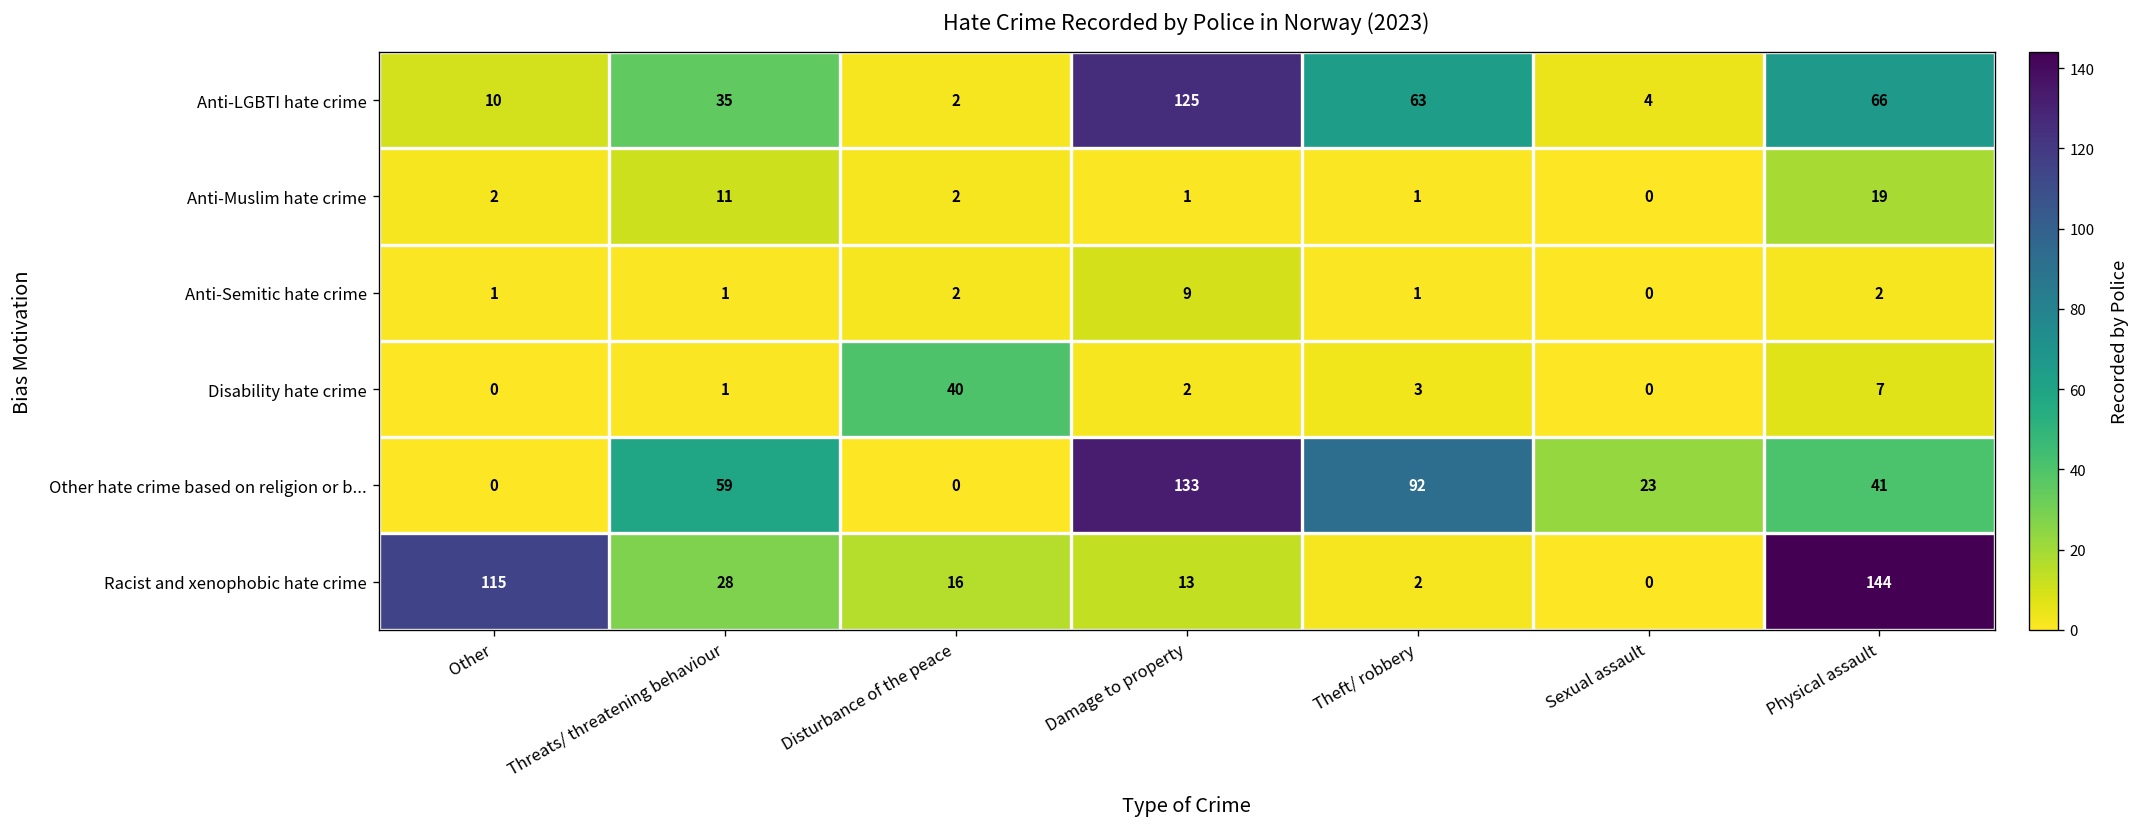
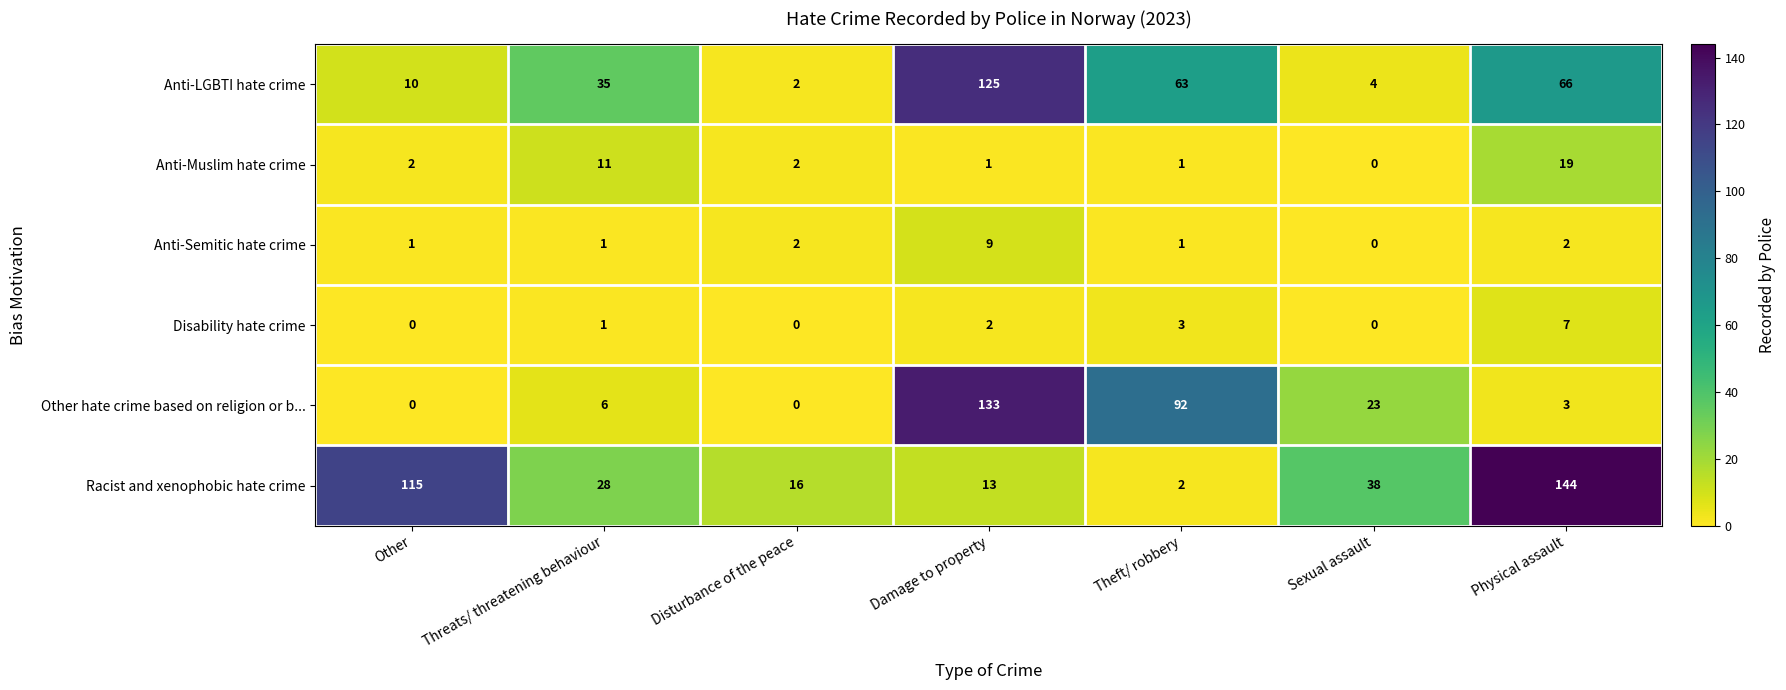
  {
    "Anti-LGBTI hate crime": {
      "Other": 10,
      "Threats/ threatening behaviour": 35,
      "Disturbance of the peace": 2,
      "Damage to property": 125,
      "Theft/ robbery": 63,
      "Sexual assault": 4,
      "Physical assault": 66
    },
    "Anti-Muslim hate crime": {
      "Other": 2,
      "Threats/ threatening behaviour": 11,
      "Disturbance of the peace": 2,
      "Damage to property": 1,
      "Theft/ robbery": 1,
      "Sexual assault": 0,
      "Physical assault": 19
    },
    "Anti-Semitic hate crime": {
      "Other": 1,
      "Threats/ threatening behaviour": 1,
      "Disturbance of the peace": 2,
      "Damage to property": 9,
      "Theft/ robbery": 1,
      "Sexual assault": 0,
      "Physical assault": 2
    },
    "Disability hate crime": {
      "Other": 0,
      "Threats/ threatening behaviour": 1,
-     "Disturbance of the peace": 40,
+     "Disturbance of the peace": 0,
      "Damage to property": 2,
      "Theft/ robbery": 3,
      "Sexual assault": 0,
      "Physical assault": 7
    },
    "Other hate crime based on religion or b...": {
      "Other": 0,
-     "Threats/ threatening behaviour": 59,
+     "Threats/ threatening behaviour": 6,
      "Disturbance of the peace": 0,
      "Damage to property": 133,
      "Theft/ robbery": 92,
      "Sexual assault": 23,
-     "Physical assault": 41
+     "Physical assault": 3
    },
    "Racist and xenophobic hate crime": {
      "Other": 115,
      "Threats/ threatening behaviour": 28,
      "Disturbance of the peace": 16,
      "Damage to property": 13,
      "Theft/ robbery": 2,
-     "Sexual assault": 0,
+     "Sexual assault": 38,
      "Physical assault": 144
    }
  }
